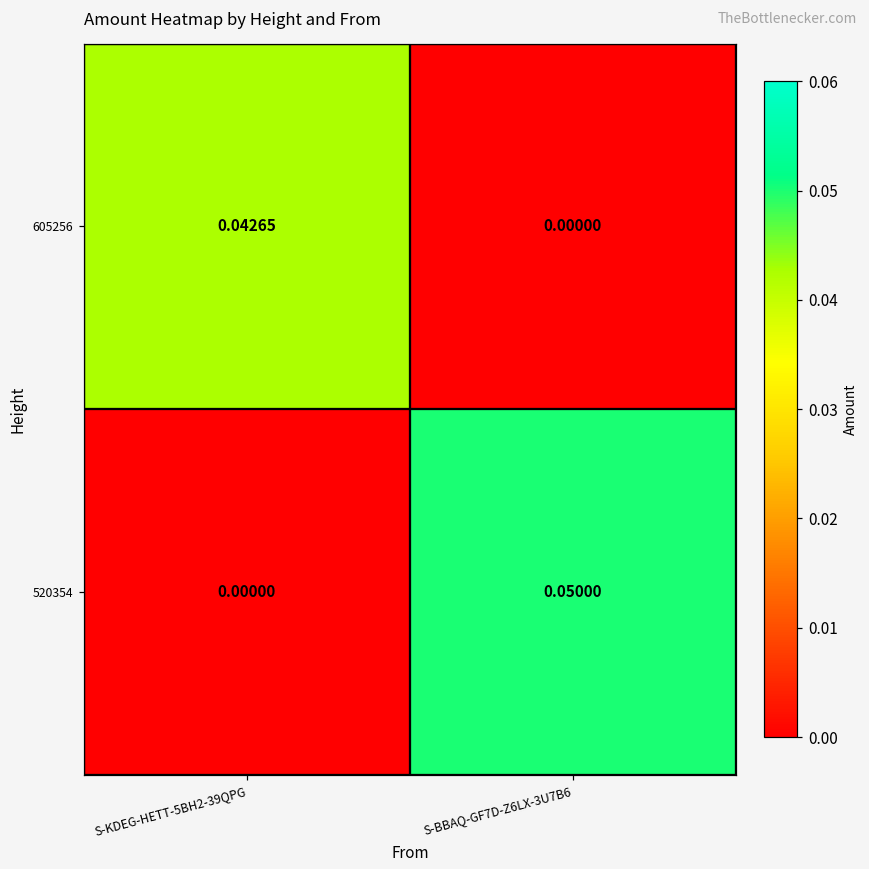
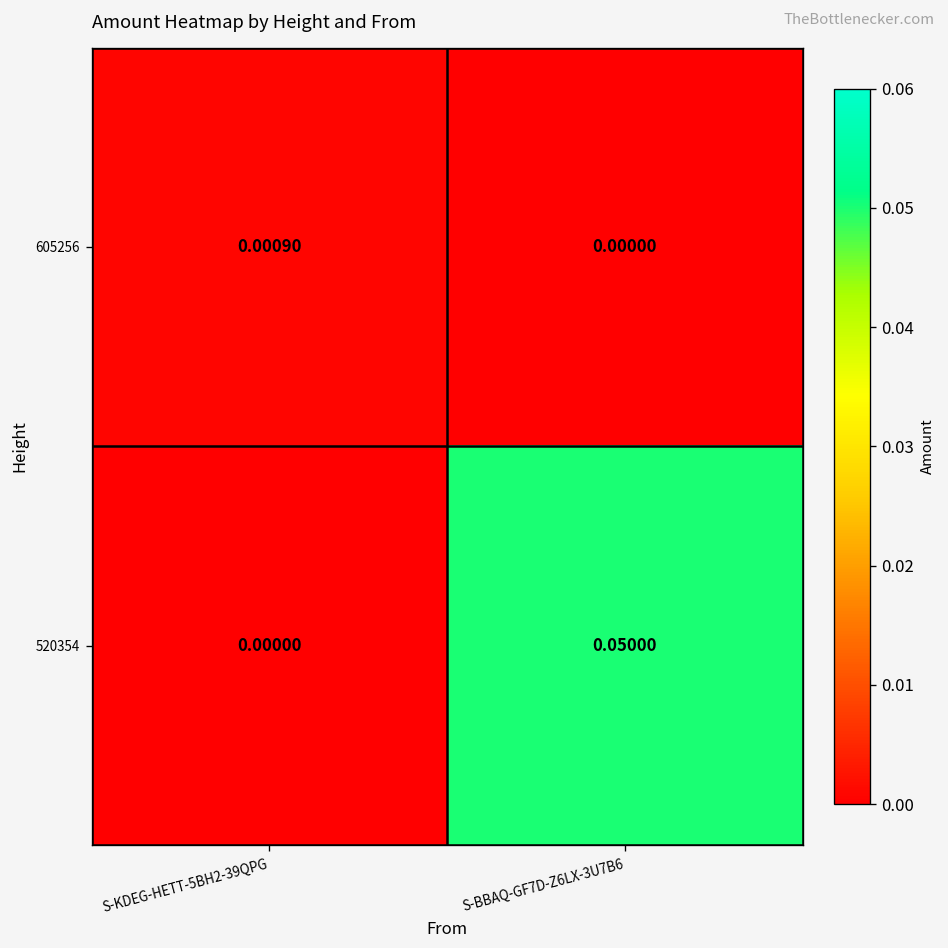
  {
    "605256": {
-     "S-KDEG-HETT-5BH2-39QPG": 0.04265,
+     "S-KDEG-HETT-5BH2-39QPG": 0.00090,
      "S-BBAQ-GF7D-Z6LX-3U7B6": 0.00000
    },
    "520354": {
      "S-KDEG-HETT-5BH2-39QPG": 0.00000,
      "S-BBAQ-GF7D-Z6LX-3U7B6": 0.05000
    }
  }
